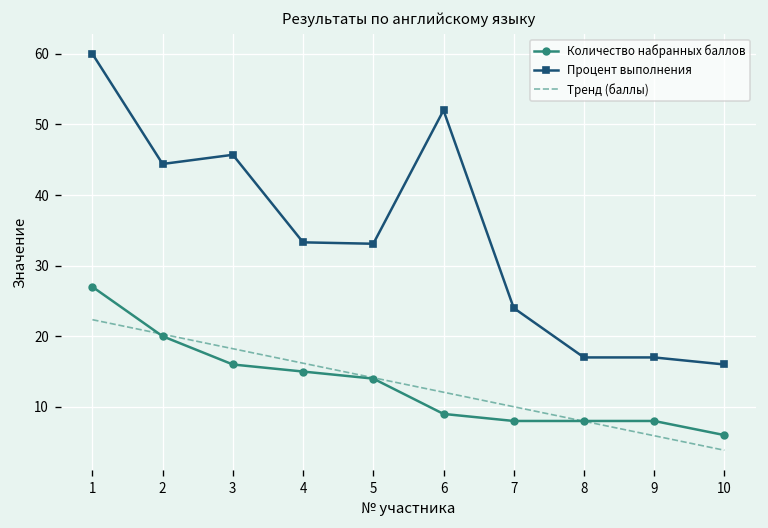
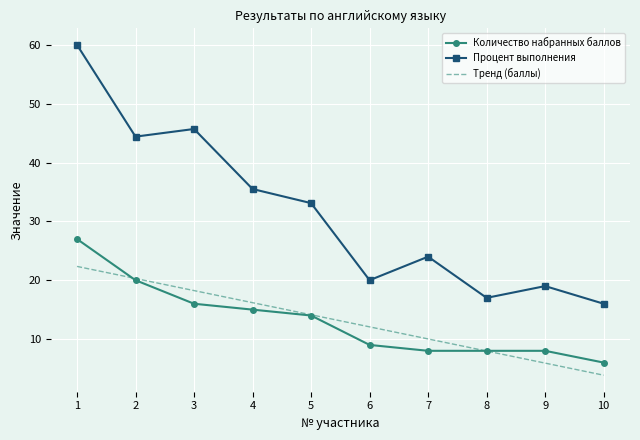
  {
    "Процент выполнения": {
      "1": 60,
      "2": 44,
      "3": 46,
-     "4": 33,
+     "4": 36,
      "5": 33,
-     "6": 52,
+     "6": 20,
      "7": 24,
      "8": 17,
-     "9": 17,
+     "9": 19,
      "10": 16
    }
  }
